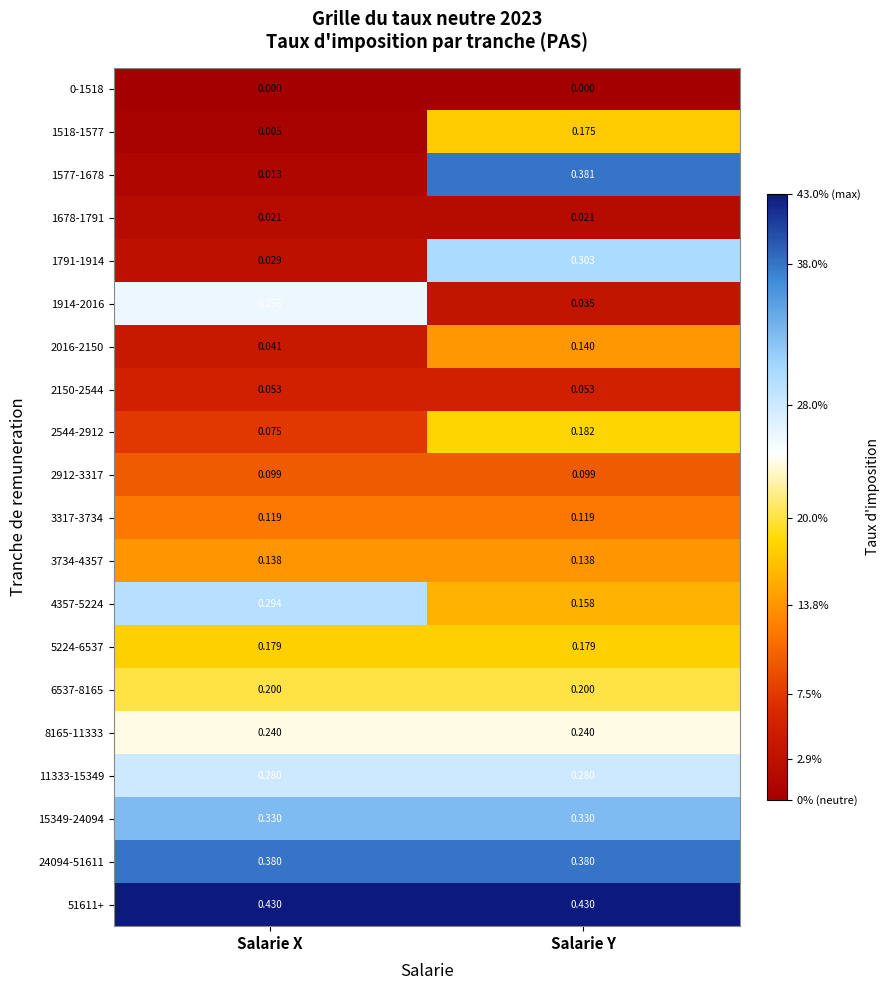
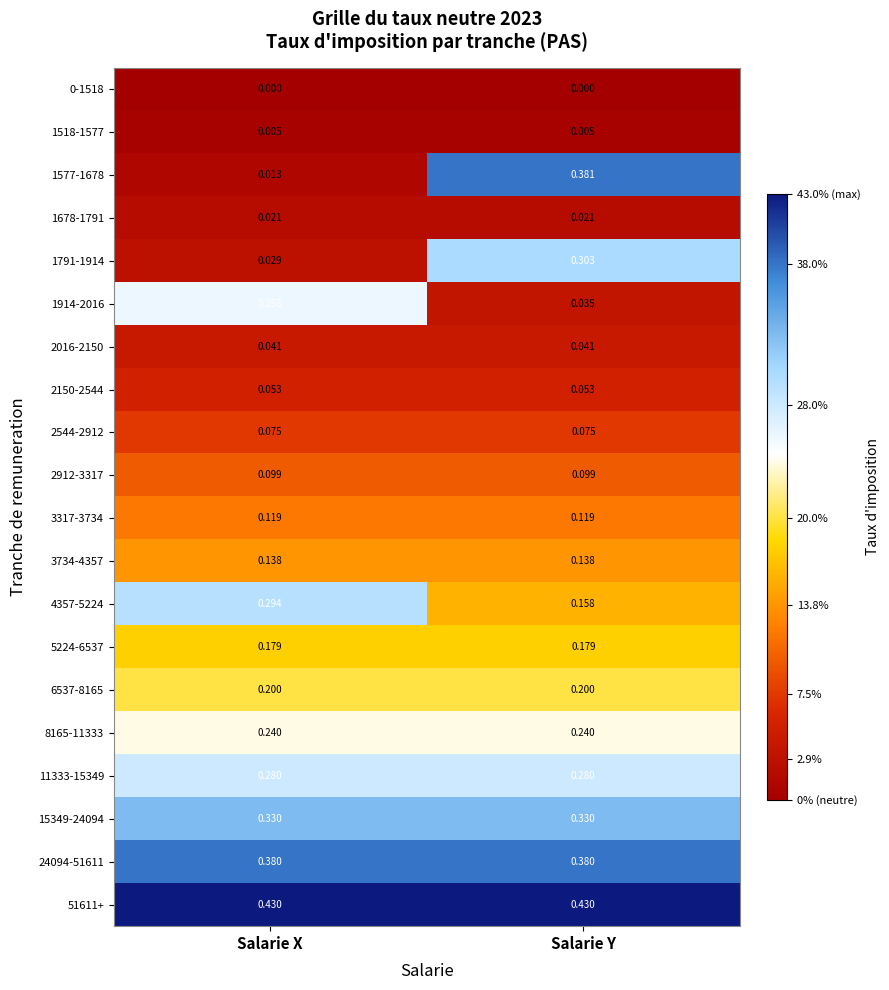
  {
    "0-1518": {
      "Salarie X": 0.000,
      "Salarie Y": 0.000
    },
    "1518-1577": {
      "Salarie X": 0.005,
-     "Salarie Y": 0.175
+     "Salarie Y": 0.005
    },
    "1577-1678": {
      "Salarie X": 0.013,
      "Salarie Y": 0.381
    },
    "1678-1791": {
      "Salarie X": 0.021,
      "Salarie Y": 0.021
    },
    "1791-1914": {
      "Salarie X": 0.029,
      "Salarie Y": 0.303
    },
    "1914-2016": {
      "Salarie Y": 0.035
    },
    "2016-2150": {
      "Salarie X": 0.041,
-     "Salarie Y": 0.140
+     "Salarie Y": 0.041
    },
    "2150-2544": {
      "Salarie X": 0.053,
      "Salarie Y": 0.053
    },
    "2544-2912": {
      "Salarie X": 0.075,
-     "Salarie Y": 0.182
+     "Salarie Y": 0.075
    },
    "2912-3317": {
      "Salarie X": 0.099,
      "Salarie Y": 0.099
    },
    "3317-3734": {
      "Salarie X": 0.119,
      "Salarie Y": 0.119
    },
    "3734-4357": {
      "Salarie X": 0.138,
      "Salarie Y": 0.138
    },
    "4357-5224": {
      "Salarie X": 0.294,
      "Salarie Y": 0.158
    },
    "5224-6537": {
      "Salarie X": 0.179,
      "Salarie Y": 0.179
    },
    "6537-8165": {
      "Salarie X": 0.200,
      "Salarie Y": 0.200
    },
    "8165-11333": {
      "Salarie X": 0.240,
      "Salarie Y": 0.240
    },
    "11333-15349": {
      "Salarie X": 0.280,
      "Salarie Y": 0.280
    },
    "15349-24094": {
      "Salarie X": 0.330,
      "Salarie Y": 0.330
    },
    "24094-51611": {
      "Salarie X": 0.380,
      "Salarie Y": 0.380
    },
    "51611+": {
      "Salarie X": 0.430,
      "Salarie Y": 0.430
    }
  }
